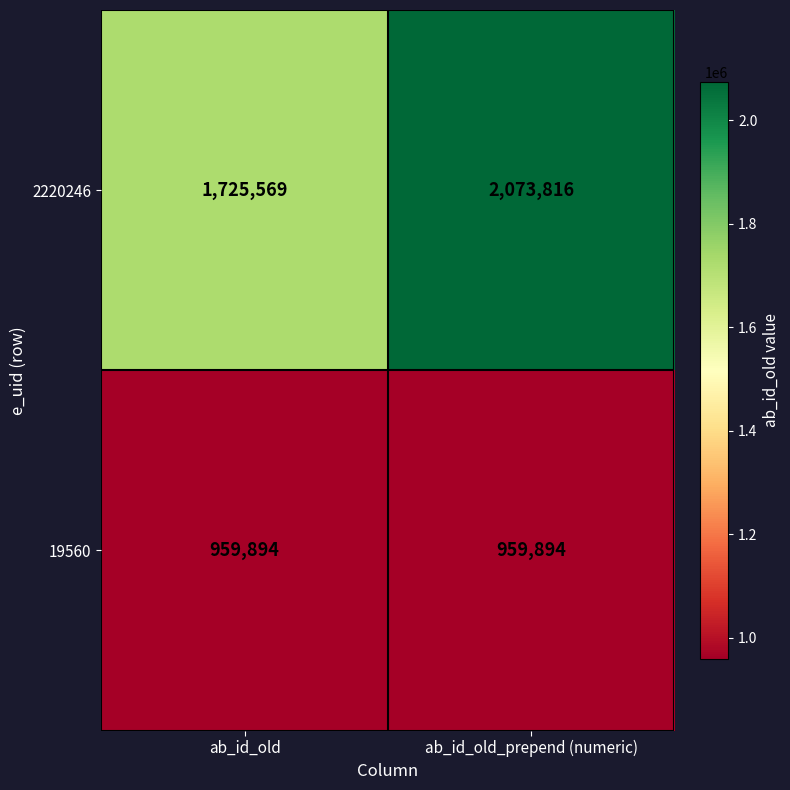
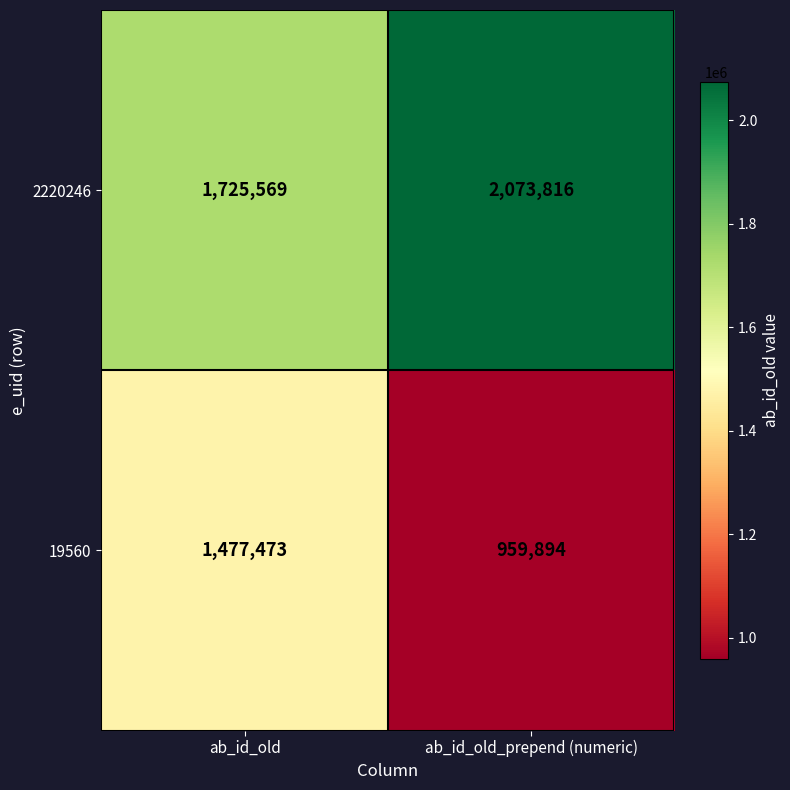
  {
    "2220246": {
      "ab_id_old": "1,725,569",
      "ab_id_old_prepend (numeric)": "2,073,816"
    },
    "19560": {
-     "ab_id_old": "959,894",
+     "ab_id_old": "1,477,473",
      "ab_id_old_prepend (numeric)": "959,894"
    }
  }
